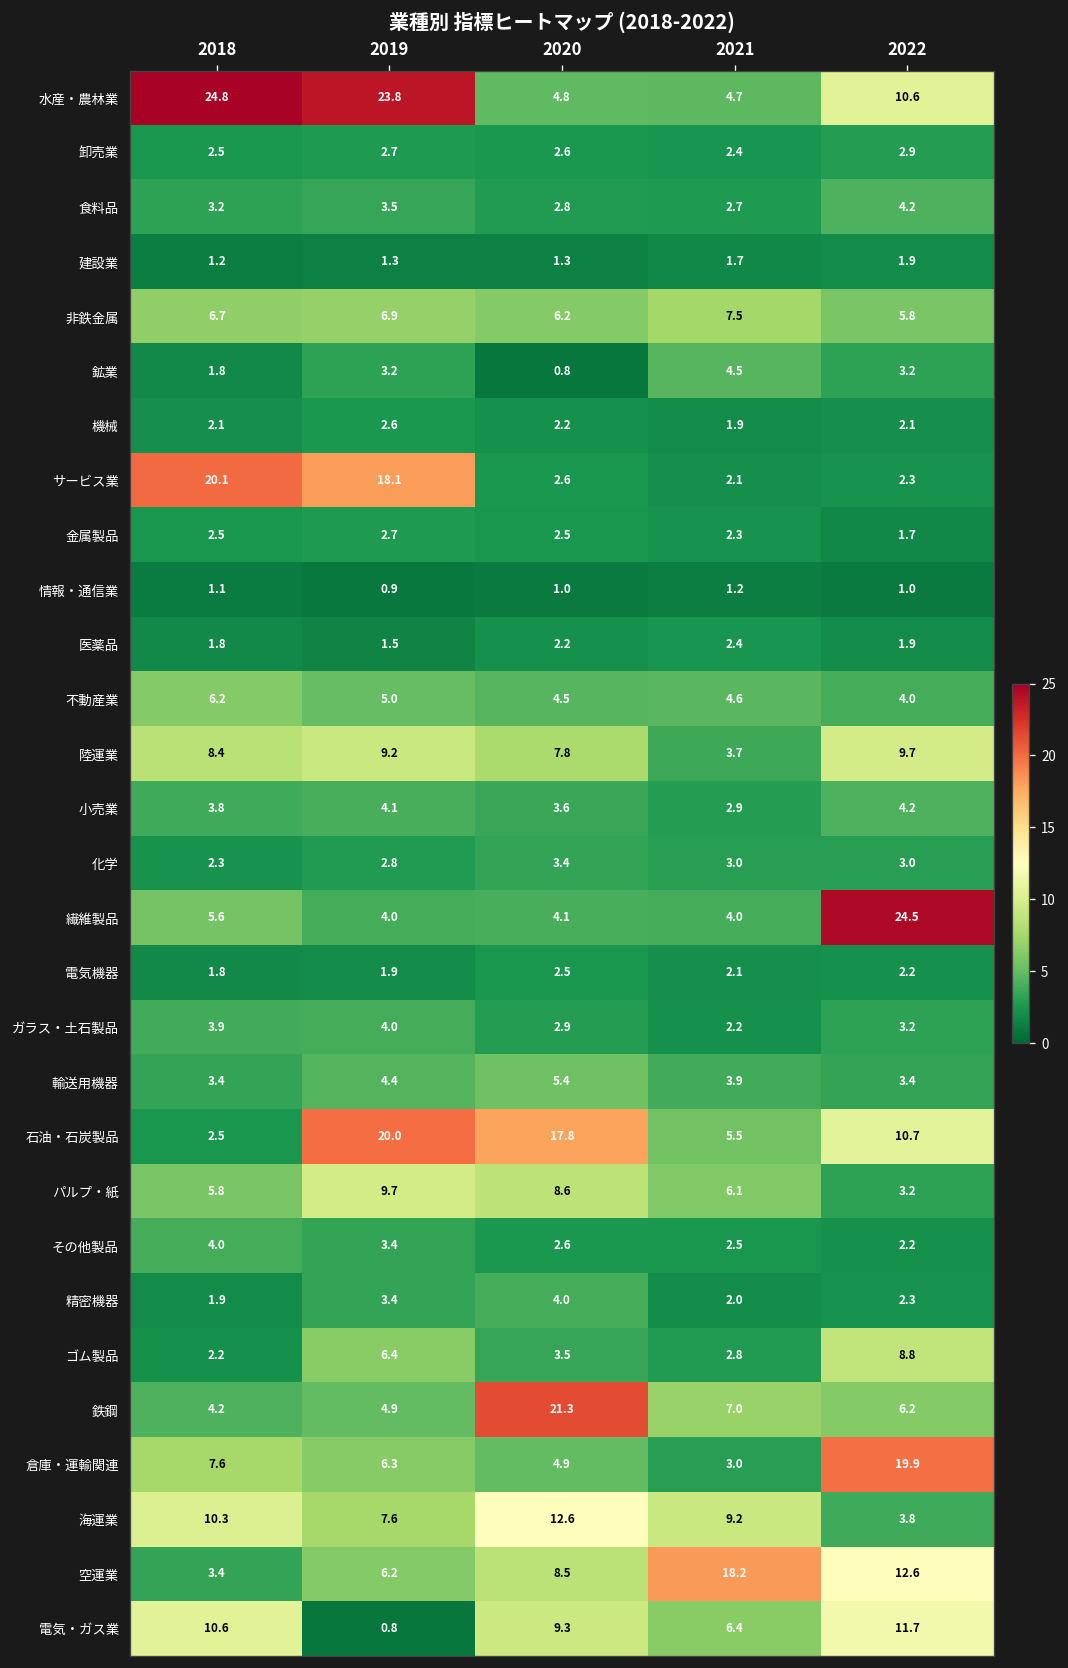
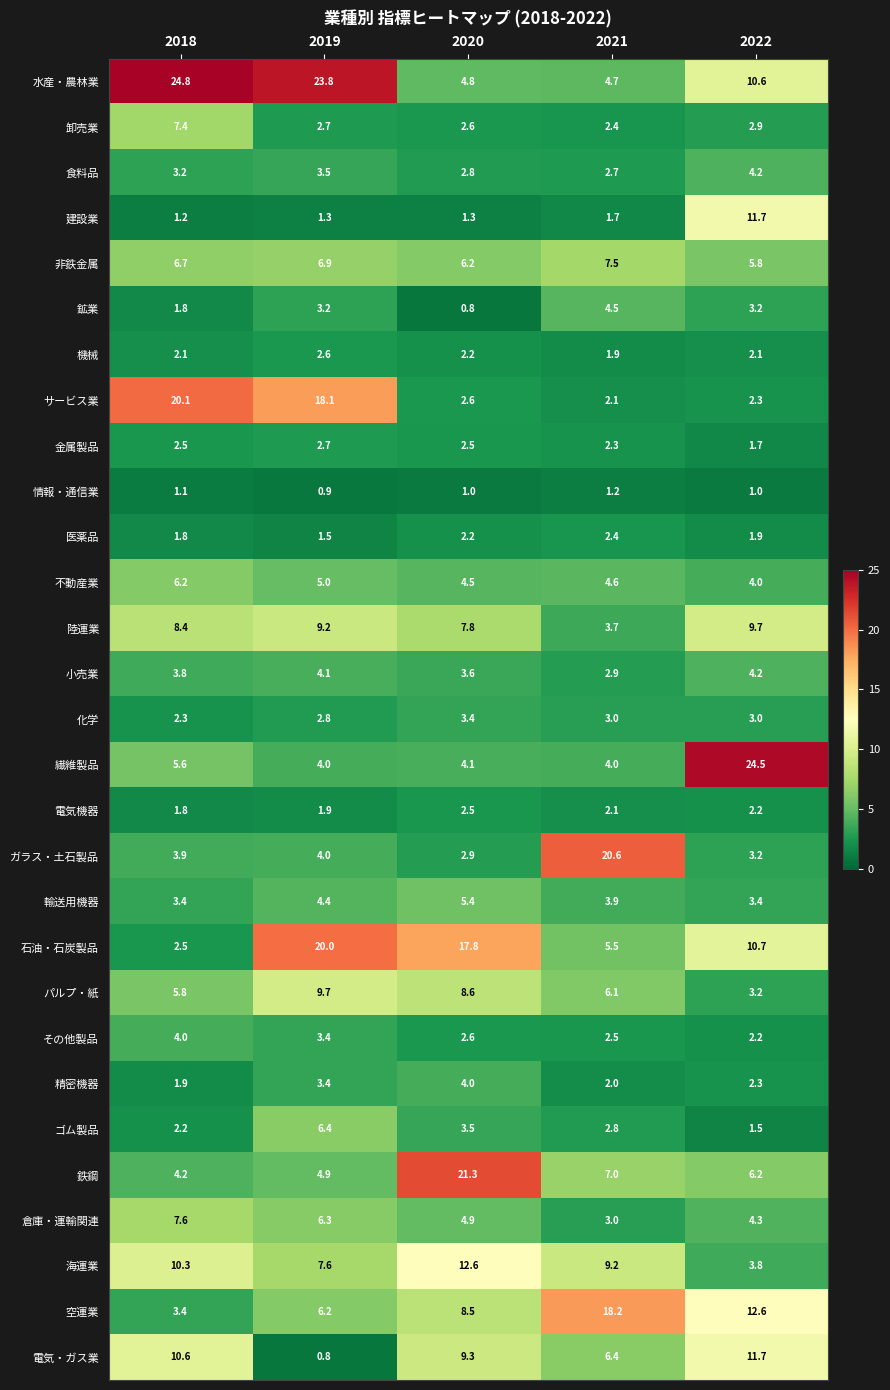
  {
    "水産・農林業": {
      "2018": 24.8,
      "2019": 23.8,
      "2020": 4.8,
      "2021": 4.7,
      "2022": 10.6
    },
    "卸売業": {
-     "2018": 2.5,
+     "2018": 7.4,
      "2019": 2.7,
      "2020": 2.6,
      "2021": 2.4,
      "2022": 2.9
    },
    "食料品": {
      "2018": 3.2,
      "2019": 3.5,
      "2020": 2.8,
      "2021": 2.7,
      "2022": 4.2
    },
    "建設業": {
      "2018": 1.2,
      "2019": 1.3,
      "2020": 1.3,
      "2021": 1.7,
-     "2022": 1.9
+     "2022": 11.7
    },
    "非鉄金属": {
      "2018": 6.7,
      "2019": 6.9,
      "2020": 6.2,
      "2021": 7.5,
      "2022": 5.8
    },
    "鉱業": {
      "2018": 1.8,
      "2019": 3.2,
      "2020": 0.8,
      "2021": 4.5,
      "2022": 3.2
    },
    "機械": {
      "2018": 2.1,
      "2019": 2.6,
      "2020": 2.2,
      "2021": 1.9,
      "2022": 2.1
    },
    "サービス業": {
      "2018": 20.1,
      "2019": 18.1,
      "2020": 2.6,
      "2021": 2.1,
      "2022": 2.3
    },
    "金属製品": {
      "2018": 2.5,
      "2019": 2.7,
      "2020": 2.5,
      "2021": 2.3,
      "2022": 1.7
    },
    "情報・通信業": {
      "2018": 1.1,
      "2019": 0.9,
      "2020": 1.0,
      "2021": 1.2,
      "2022": 1.0
    },
    "医薬品": {
      "2018": 1.8,
      "2019": 1.5,
      "2020": 2.2,
      "2021": 2.4,
      "2022": 1.9
    },
    "不動産業": {
      "2018": 6.2,
      "2019": 5.0,
      "2020": 4.5,
      "2021": 4.6,
      "2022": 4.0
    },
    "陸運業": {
      "2018": 8.4,
      "2019": 9.2,
      "2020": 7.8,
      "2021": 3.7,
      "2022": 9.7
    },
    "小売業": {
      "2018": 3.8,
      "2019": 4.1,
      "2020": 3.6,
      "2021": 2.9,
      "2022": 4.2
    },
    "化学": {
      "2018": 2.3,
      "2019": 2.8,
      "2020": 3.4,
      "2021": 3.0,
      "2022": 3.0
    },
    "繊維製品": {
      "2018": 5.6,
      "2019": 4.0,
      "2020": 4.1,
      "2021": 4.0,
      "2022": 24.5
    },
    "電気機器": {
      "2018": 1.8,
      "2019": 1.9,
      "2020": 2.5,
      "2021": 2.1,
      "2022": 2.2
    },
    "ガラス・土石製品": {
      "2018": 3.9,
      "2019": 4.0,
      "2020": 2.9,
-     "2021": 2.2,
+     "2021": 20.6,
      "2022": 3.2
    },
    "輸送用機器": {
      "2018": 3.4,
      "2019": 4.4,
      "2020": 5.4,
      "2021": 3.9,
      "2022": 3.4
    },
    "石油・石炭製品": {
      "2018": 2.5,
      "2019": 20.0,
      "2020": 17.8,
      "2021": 5.5,
      "2022": 10.7
    },
    "パルプ・紙": {
      "2018": 5.8,
      "2019": 9.7,
      "2020": 8.6,
      "2021": 6.1,
      "2022": 3.2
    },
    "その他製品": {
      "2018": 4.0,
      "2019": 3.4,
      "2020": 2.6,
      "2021": 2.5,
      "2022": 2.2
    },
    "精密機器": {
      "2018": 1.9,
      "2019": 3.4,
      "2020": 4.0,
      "2021": 2.0,
      "2022": 2.3
    },
    "ゴム製品": {
      "2018": 2.2,
      "2019": 6.4,
      "2020": 3.5,
      "2021": 2.8,
-     "2022": 8.8
+     "2022": 1.5
    },
    "鉄鋼": {
      "2018": 4.2,
      "2019": 4.9,
      "2020": 21.3,
      "2021": 7.0,
      "2022": 6.2
    },
    "倉庫・運輸関連": {
      "2018": 7.6,
      "2019": 6.3,
      "2020": 4.9,
      "2021": 3.0,
-     "2022": 19.9
+     "2022": 4.3
    },
    "海運業": {
      "2018": 10.3,
      "2019": 7.6,
      "2020": 12.6,
      "2021": 9.2,
      "2022": 3.8
    },
    "空運業": {
      "2018": 3.4,
      "2019": 6.2,
      "2020": 8.5,
      "2021": 18.2,
      "2022": 12.6
    },
    "電気・ガス業": {
      "2018": 10.6,
      "2019": 0.8,
      "2020": 9.3,
      "2021": 6.4,
      "2022": 11.7
    }
  }
